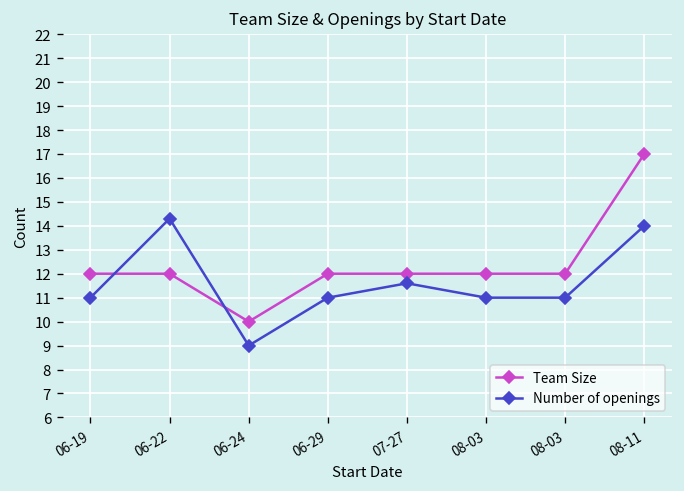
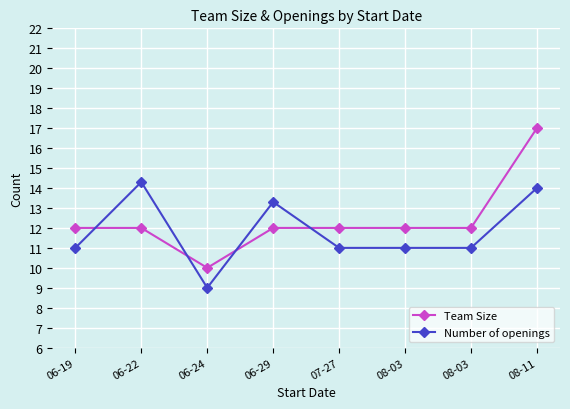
  {
    "Team Size": {
      "06-19": 12.0,
      "06-22": 12.0,
      "06-24": 10.0,
      "06-29": 12.0,
      "07-27": 12.0,
      "08-11": 17.0
    },
    "Number of openings": {
      "06-19": 11.0,
      "06-22": 14.3,
      "06-24": 9.0,
-     "06-29": 11.0,
-     "07-27": 11.6,
+     "06-29": 13.3,
+     "07-27": 11.0,
      "08-11": 14.0
    }
  }
